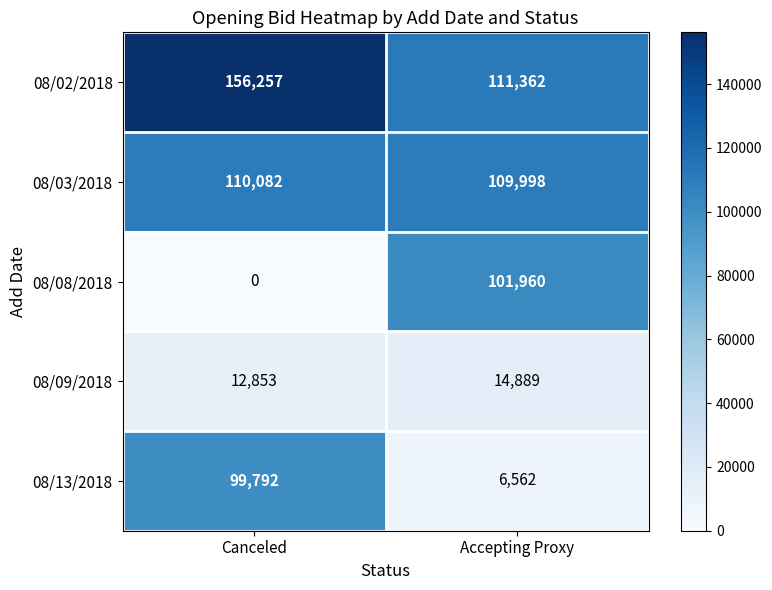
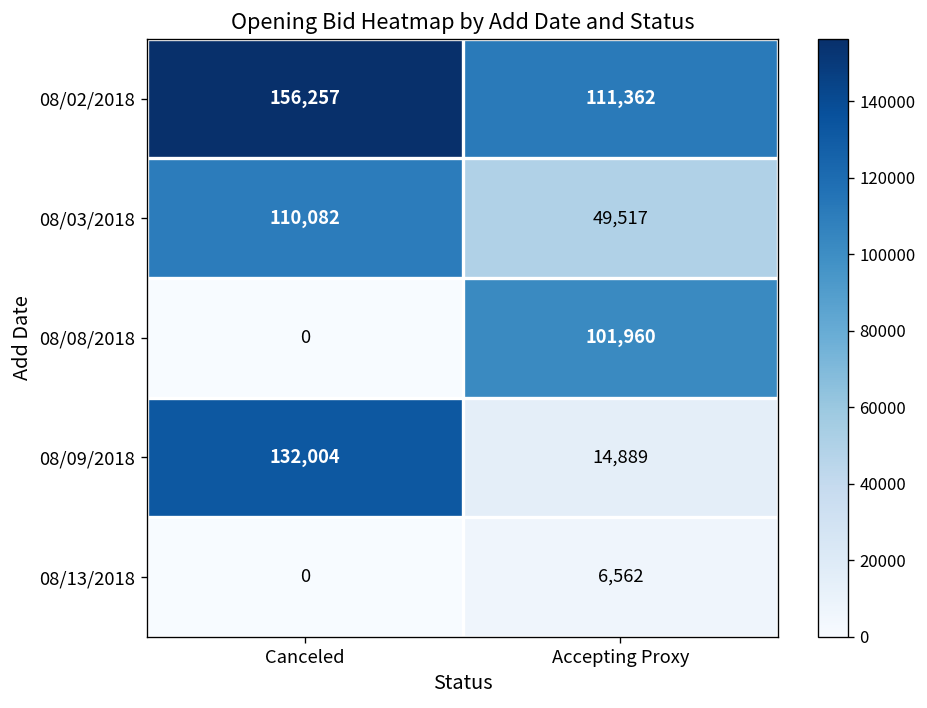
  {
    "08/02/2018": {
      "Canceled": "156,257",
      "Accepting Proxy": "111,362"
    },
    "08/03/2018": {
      "Canceled": "110,082",
-     "Accepting Proxy": "109,998"
+     "Accepting Proxy": "49,517"
    },
    "08/08/2018": {
      "Canceled": "0",
      "Accepting Proxy": "101,960"
    },
    "08/09/2018": {
-     "Canceled": "12,853",
+     "Canceled": "132,004",
      "Accepting Proxy": "14,889"
    },
    "08/13/2018": {
-     "Canceled": "99,792",
+     "Canceled": "0",
      "Accepting Proxy": "6,562"
    }
  }
